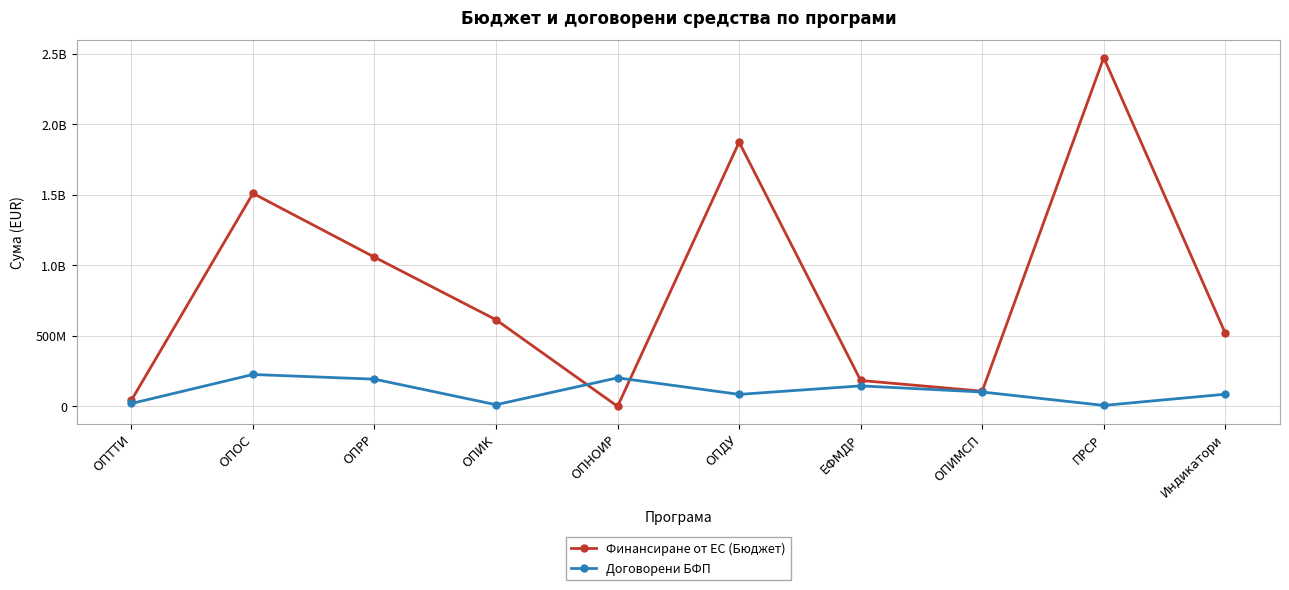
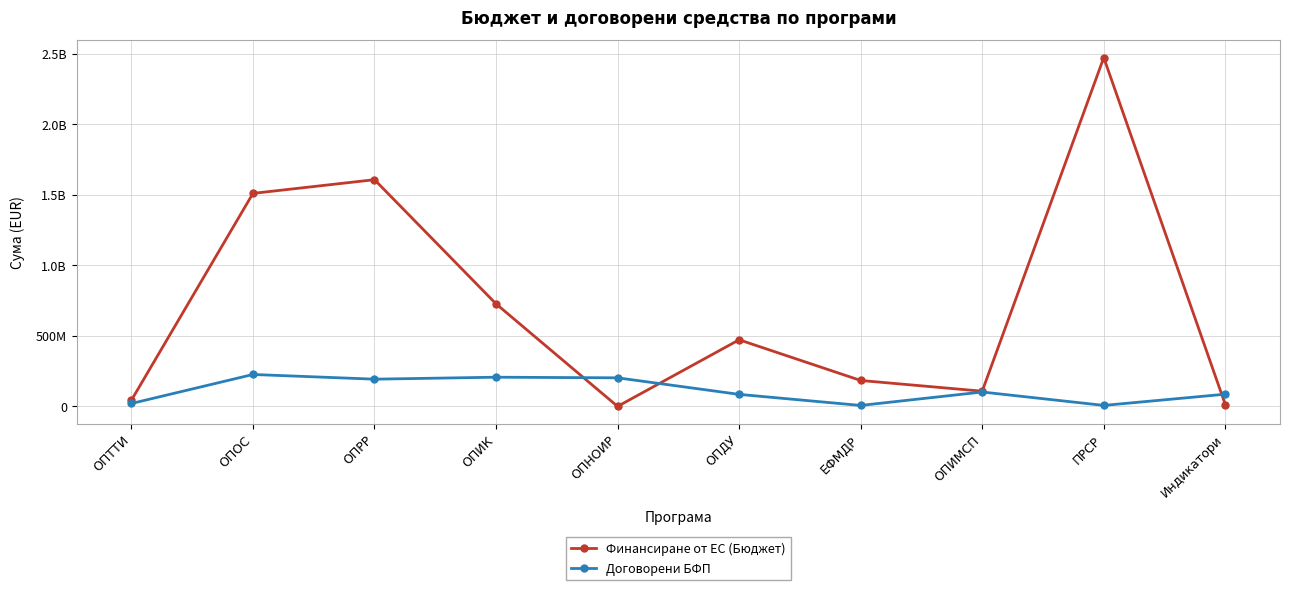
  {
    "Финансиране от ЕС (Бюджет)": {
      "ОПТТИ": 40000000,
      "ОПОС": 1510000000,
-     "ОПРР": 1060000000,
-     "ОПИК": 610000000,
+     "ОПРР": 1610000000,
+     "ОПИК": 730000000,
      "ОПНОИР": 0,
-     "ОПДУ": 1870000000,
+     "ОПДУ": 470000000,
      "ЕФМДР": 180000000,
      "ПРСР": 2470000000,
-     "Индикатори": 520000000
+     "Индикатори": 10000000
    },
    "Договорени БФП": {
      "ОПТТИ": 20000000,
      "ОПОС": 230000000,
      "ОПРР": 190000000,
-     "ОПИК": 10000000,
+     "ОПИК": 210000000,
      "ОПНОИР": 200000000,
      "ОПДУ": 90000000,
-     "ЕФМДР": 150000000,
+     "ЕФМДР": 10000000,
      "ПРСР": 10000000,
      "Индикатори": 90000000
    }
  }
